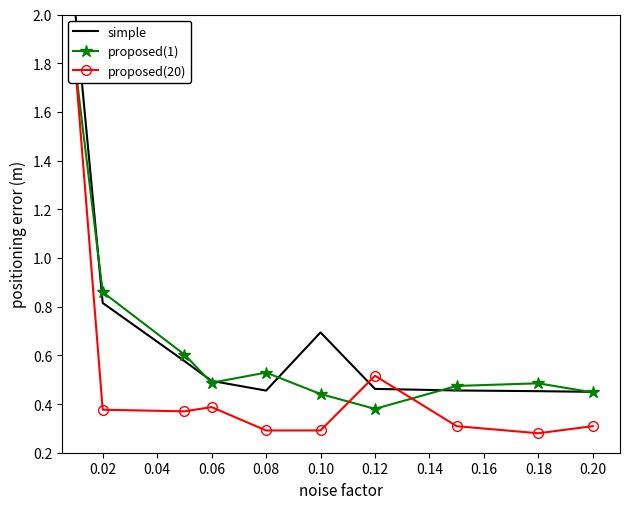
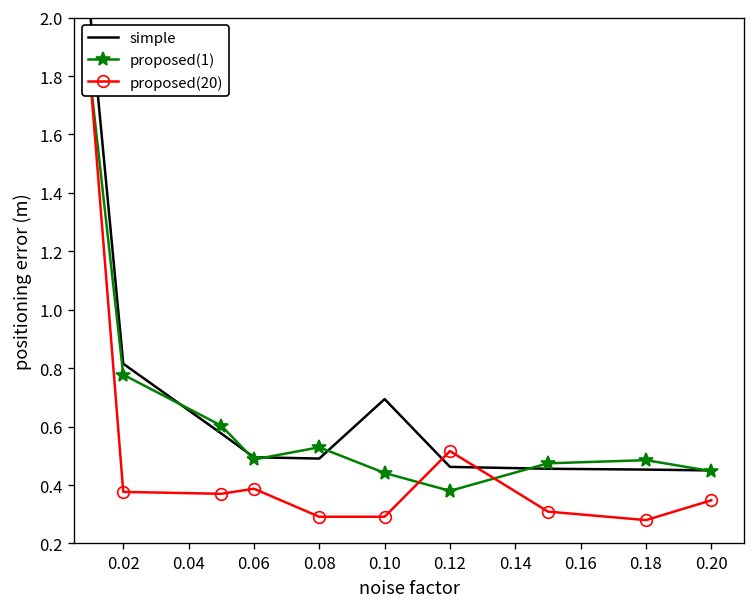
  {
    "simple": {
      "0.02": 0.82,
-     "0.08": 0.46,
+     "0.08": 0.49,
      "0.10": 0.69,
      "0.12": 0.46,
      "0.18": 0.45
    },
    "proposed(1)": {
-     "0.02": 0.86,
+     "0.02": 0.78,
      "0.08": 0.53,
      "0.10": 0.44,
      "0.12": 0.38,
      "0.18": 0.49
    },
    "proposed(20)": {
      "0.02": 0.38,
      "0.06": 0.39,
      "0.08": 0.29,
      "0.10": 0.29,
      "0.12": 0.52,
      "0.18": 0.28,
-     "0.20": 0.31
+     "0.20": 0.35
    }
  }
